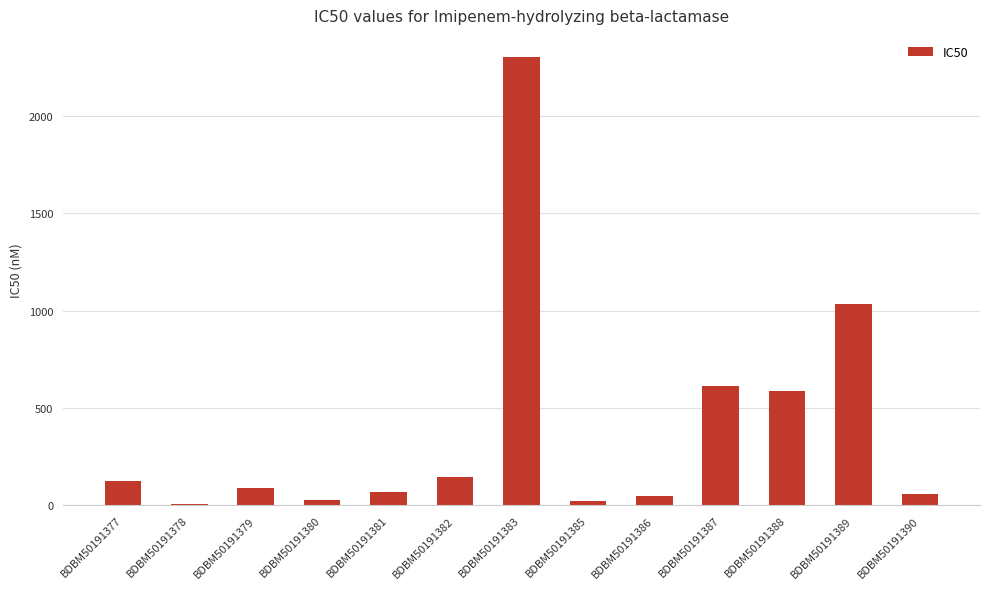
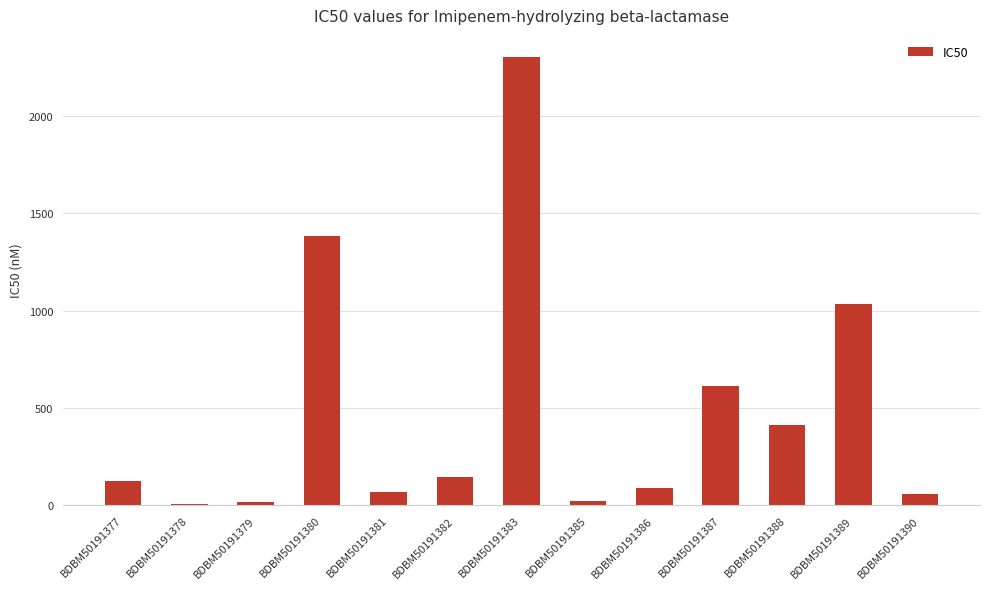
  {
    "BDBM50191377": 120,
-   "BDBM50191379": 90,
-   "BDBM50191380": 30,
+   "BDBM50191379": 20,
+   "BDBM50191380": 1390,
    "BDBM50191381": 70,
    "BDBM50191382": 150,
    "BDBM50191383": 2300,
    "BDBM50191385": 20,
-   "BDBM50191386": 50,
+   "BDBM50191386": 90,
    "BDBM50191387": 620,
-   "BDBM50191388": 590,
+   "BDBM50191388": 410,
    "BDBM50191389": 1030,
    "BDBM50191390": 60
  }
